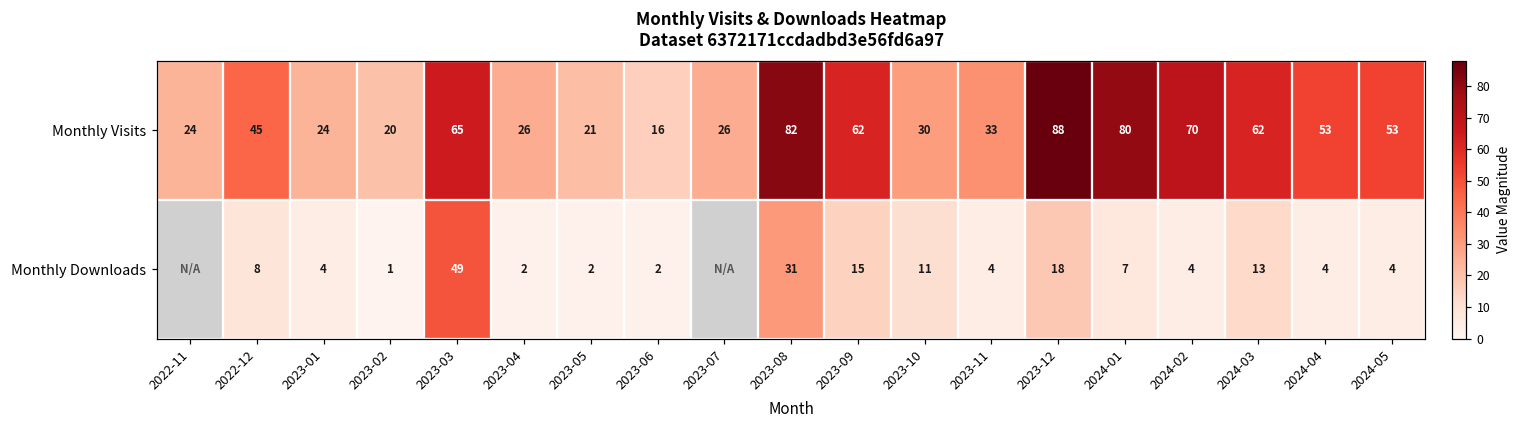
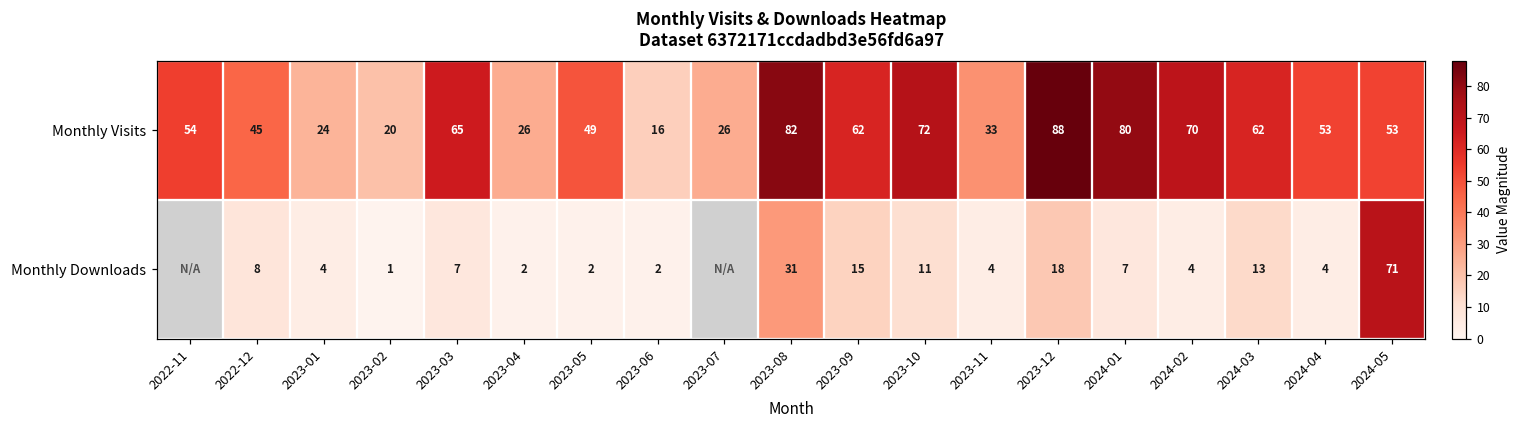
  {
    "Monthly Visits": {
-     "2022-11": 24,
+     "2022-11": 54,
      "2022-12": 45,
      "2023-01": 24,
      "2023-02": 20,
      "2023-03": 65,
      "2023-04": 26,
-     "2023-05": 21,
+     "2023-05": 49,
      "2023-06": 16,
      "2023-07": 26,
      "2023-08": 82,
      "2023-09": 62,
-     "2023-10": 30,
+     "2023-10": 72,
      "2023-11": 33,
      "2023-12": 88,
      "2024-01": 80,
      "2024-02": 70,
      "2024-03": 62,
      "2024-04": 53,
      "2024-05": 53
    },
    "Monthly Downloads": {
      "2022-12": 8,
      "2023-01": 4,
      "2023-02": 1,
-     "2023-03": 49,
+     "2023-03": 7,
      "2023-04": 2,
      "2023-05": 2,
      "2023-06": 2,
      "2023-08": 31,
      "2023-09": 15,
      "2023-10": 11,
      "2023-11": 4,
      "2023-12": 18,
      "2024-01": 7,
      "2024-02": 4,
      "2024-03": 13,
      "2024-04": 4,
-     "2024-05": 4
+     "2024-05": 71
    }
  }
